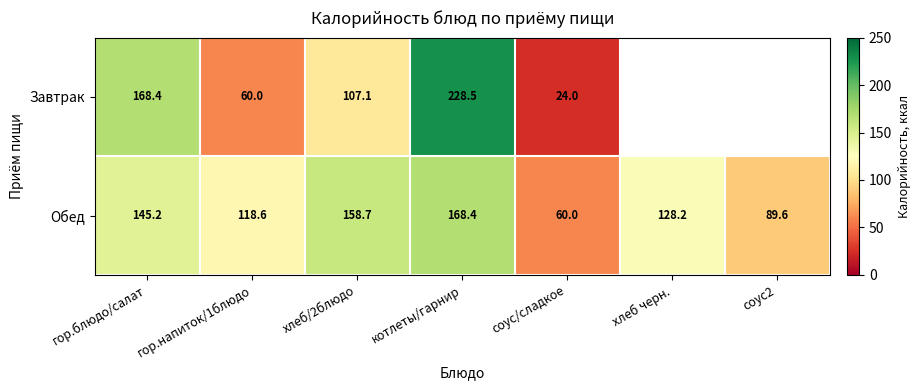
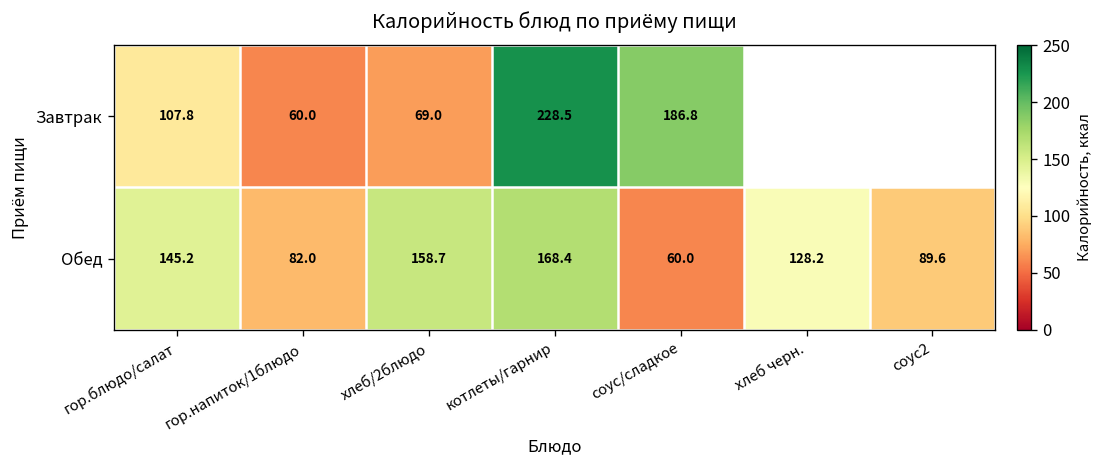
  {
    "Завтрак": {
-     "гор.блюдо/салат": 168.4,
+     "гор.блюдо/салат": 107.8,
      "гор.напиток/1блюдо": 60.0,
-     "хлеб/2блюдо": 107.1,
+     "хлеб/2блюдо": 69.0,
      "котлеты/гарнир": 228.5,
-     "соус/сладкое": 24.0
+     "соус/сладкое": 186.8
    },
    "Обед": {
      "гор.блюдо/салат": 145.2,
-     "гор.напиток/1блюдо": 118.6,
+     "гор.напиток/1блюдо": 82.0,
      "хлеб/2блюдо": 158.7,
      "котлеты/гарнир": 168.4,
      "соус/сладкое": 60.0,
      "хлеб черн.": 128.2,
      "соус2": 89.6
    }
  }
